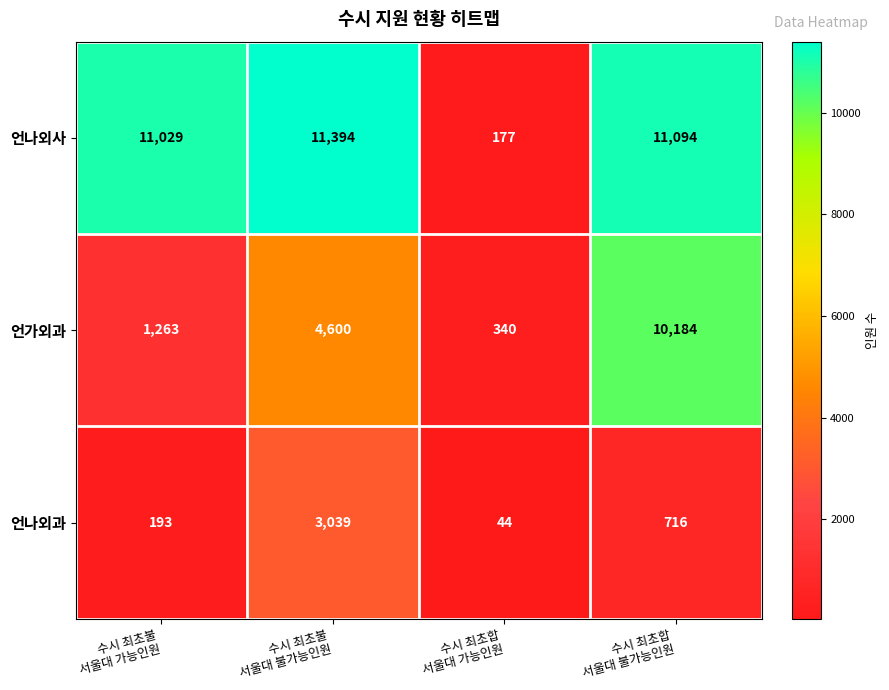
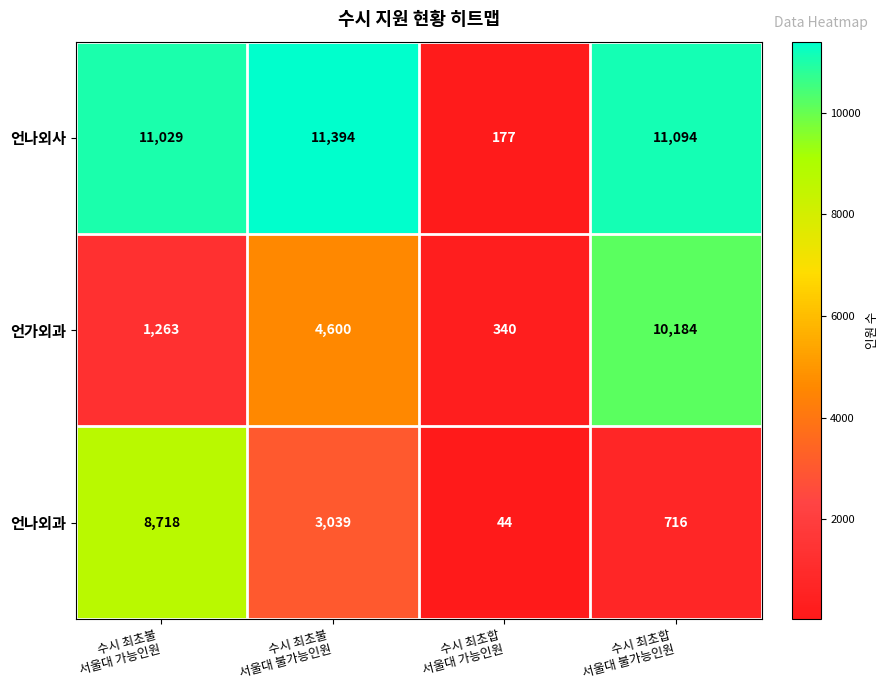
  {
    "언나외사": {
      "수시 최초불 서울대 가능인원": "11,029",
      "수시 최초불 서울대 불가능인원": "11,394",
      "수시 최초합 서울대 가능인원": "177",
      "수시 최초합 서울대 불가능인원": "11,094"
    },
    "언가외과": {
      "수시 최초불 서울대 가능인원": "1,263",
      "수시 최초불 서울대 불가능인원": "4,600",
      "수시 최초합 서울대 가능인원": "340",
      "수시 최초합 서울대 불가능인원": "10,184"
    },
    "언나외과": {
-     "수시 최초불 서울대 가능인원": "193",
+     "수시 최초불 서울대 가능인원": "8,718",
      "수시 최초불 서울대 불가능인원": "3,039",
      "수시 최초합 서울대 가능인원": "44",
      "수시 최초합 서울대 불가능인원": "716"
    }
  }
